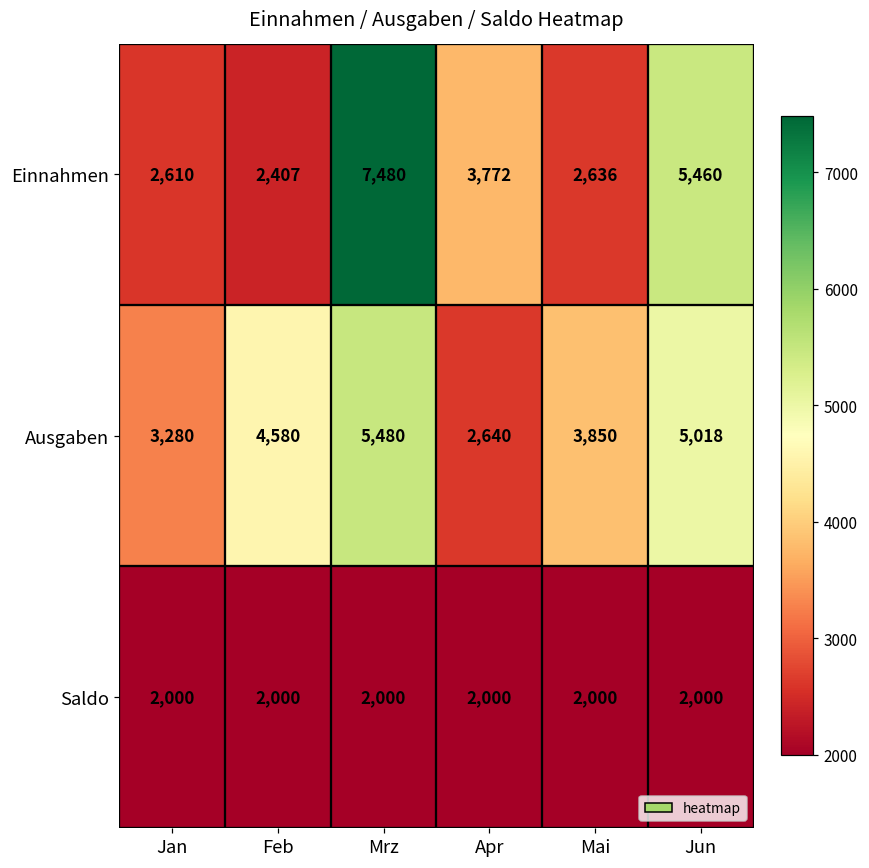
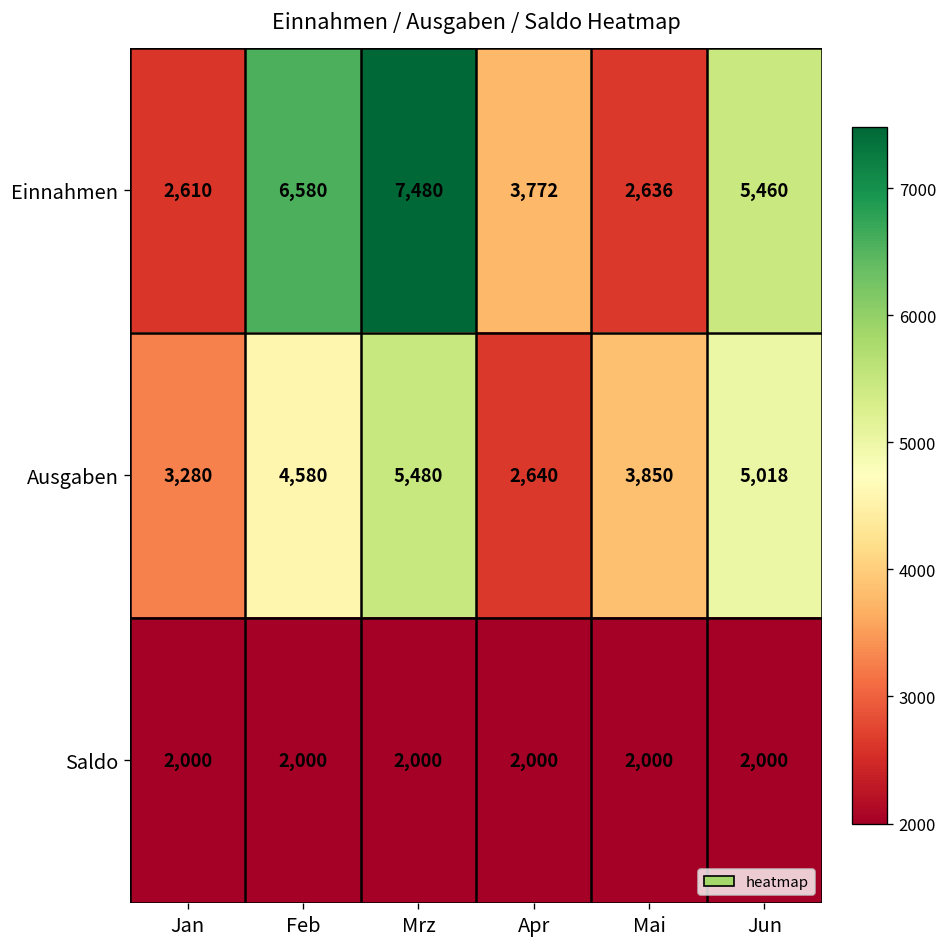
  {
    "Einnahmen": {
      "Jan": "2,610",
-     "Feb": "2,407",
+     "Feb": "6,580",
      "Mrz": "7,480",
      "Apr": "3,772",
      "Mai": "2,636",
      "Jun": "5,460"
    },
    "Ausgaben": {
      "Jan": "3,280",
      "Feb": "4,580",
      "Mrz": "5,480",
      "Apr": "2,640",
      "Mai": "3,850",
      "Jun": "5,018"
    },
    "Saldo": {
      "Jan": "2,000",
      "Feb": "2,000",
      "Mrz": "2,000",
      "Apr": "2,000",
      "Mai": "2,000",
      "Jun": "2,000"
    }
  }
